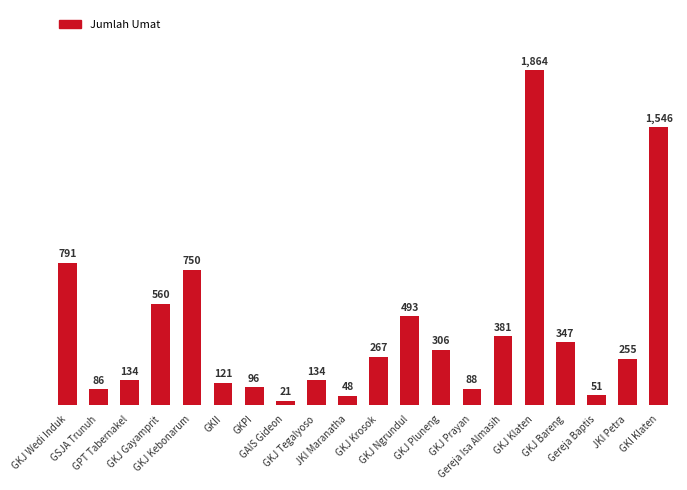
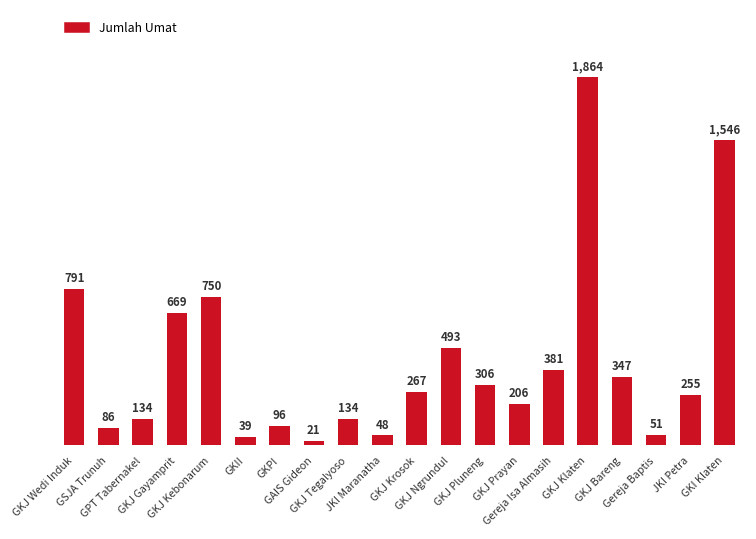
  {
    "GKJ Wedi Induk": "791",
    "GSJA Trunuh": "86",
    "GPT Tabernakel": "134",
-   "GKJ Gayamprit": "560",
+   "GKJ Gayamprit": "669",
    "GKJ Kebonarum": "750",
-   "GKII": "121",
+   "GKII": "39",
    "GKPI": "96",
    "GAIS Gideon": "21",
    "GKJ Tegalyoso": "134",
    "JKI Maranatha": "48",
    "GKJ Krosok": "267",
    "GKJ Ngrundul": "493",
    "GKJ Pluneng": "306",
-   "GKJ Prayan": "88",
+   "GKJ Prayan": "206",
    "Gereja Isa Almasih": "381",
    "GKJ Klaten": "1,864",
    "GKJ Bareng": "347",
    "Gereja Baptis": "51",
    "JKI Petra": "255",
    "GKI Klaten": "1,546"
  }
